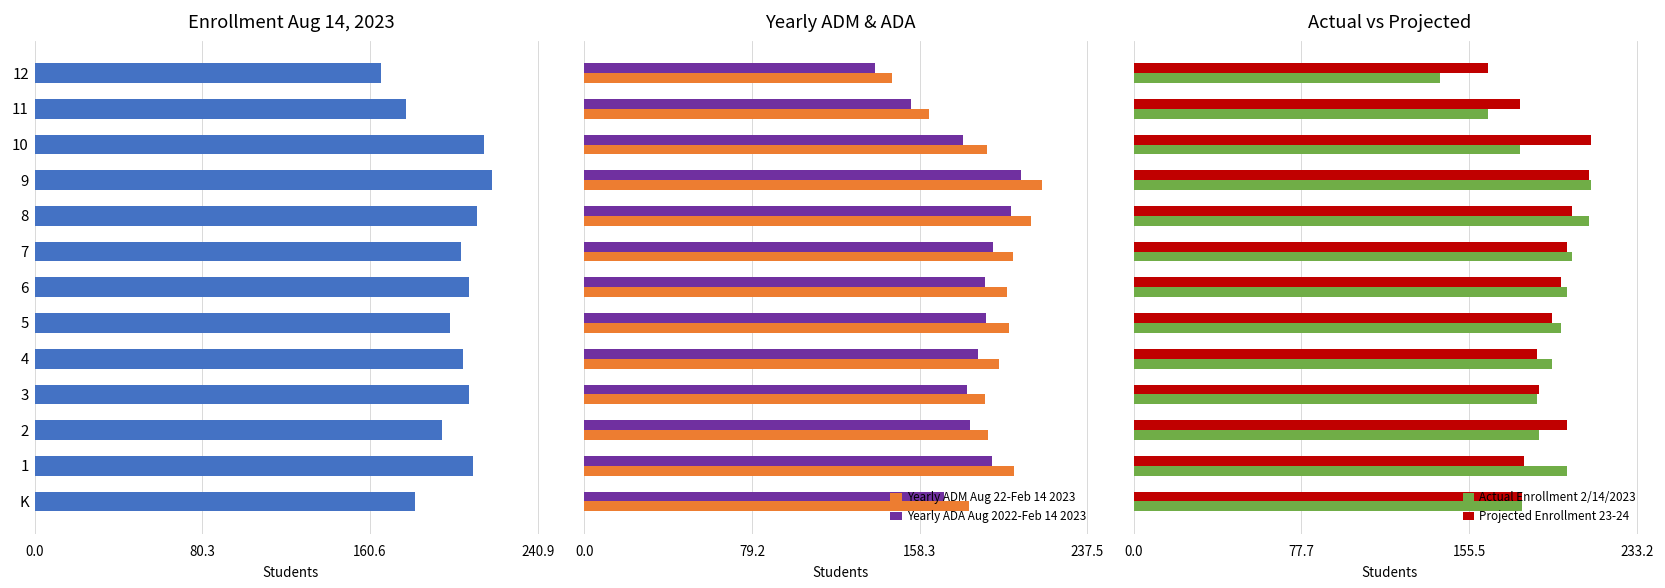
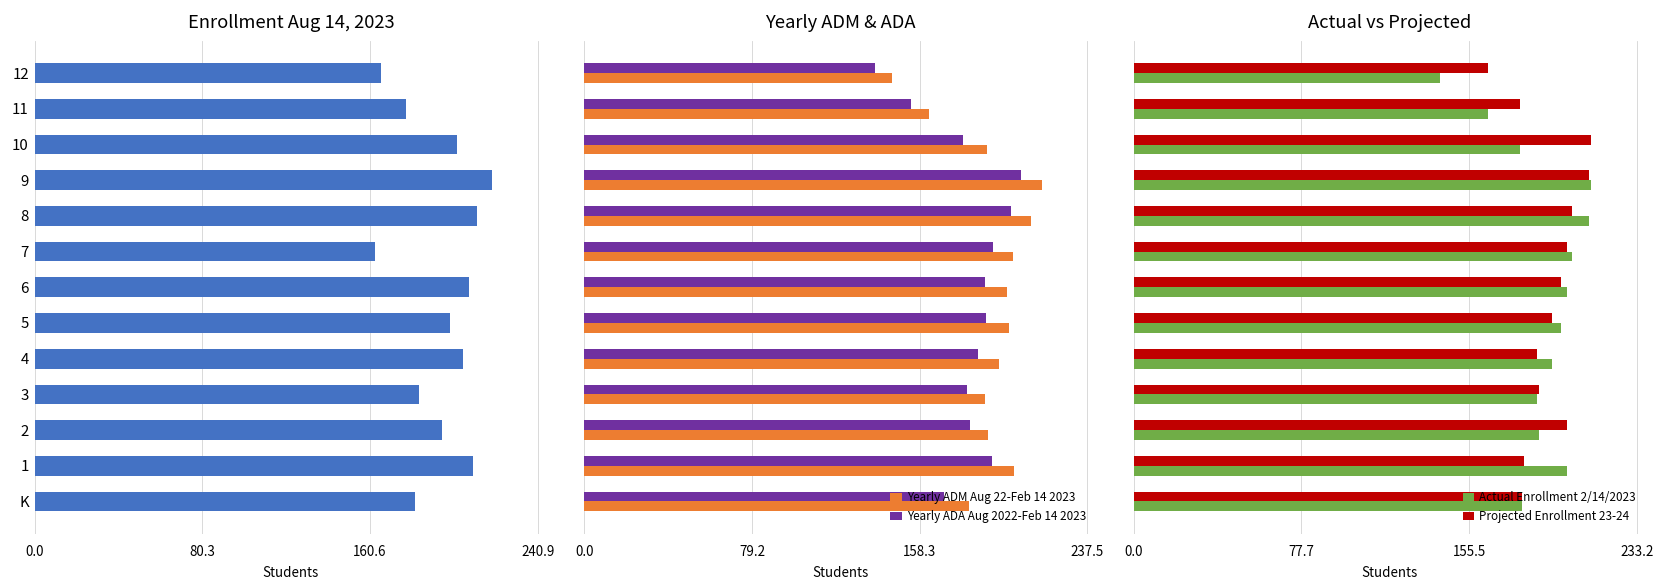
  {
    "Enrollment Aug 14, 2023": {
      "12": 166,
      "11": 178,
-     "10": 215,
+     "10": 202,
      "9": 219,
      "8": 212,
-     "7": 204,
+     "7": 163,
      "6": 208,
      "5": 199,
      "4": 205,
-     "3": 208,
+     "3": 184,
      "2": 195,
      "1": 210,
      "K": 182
    }
  }
